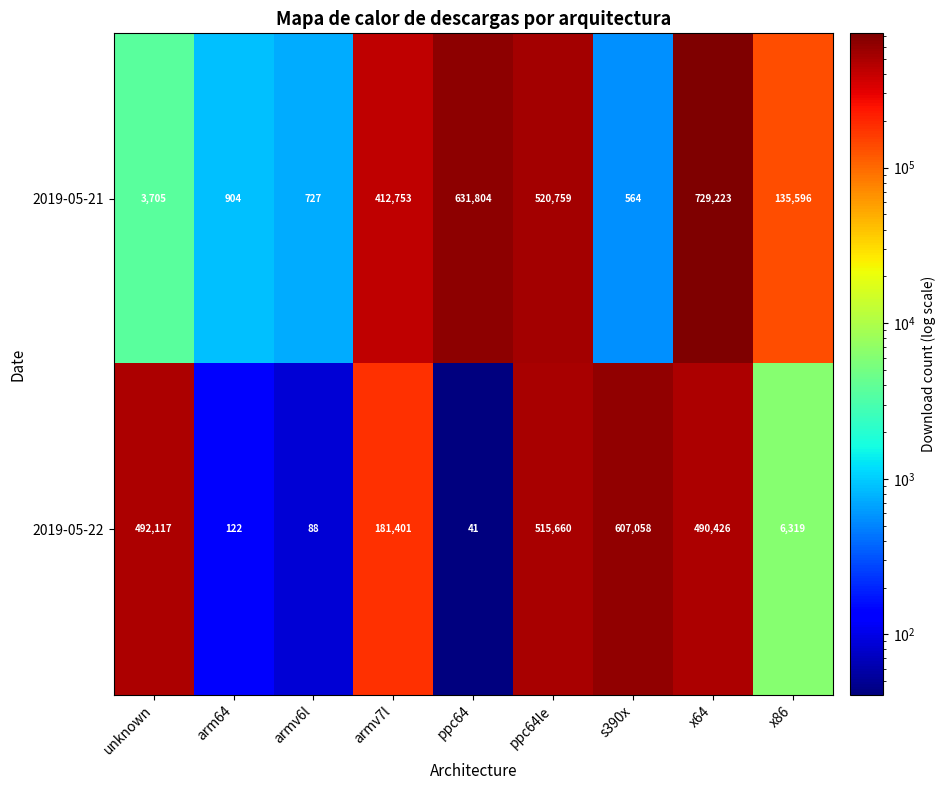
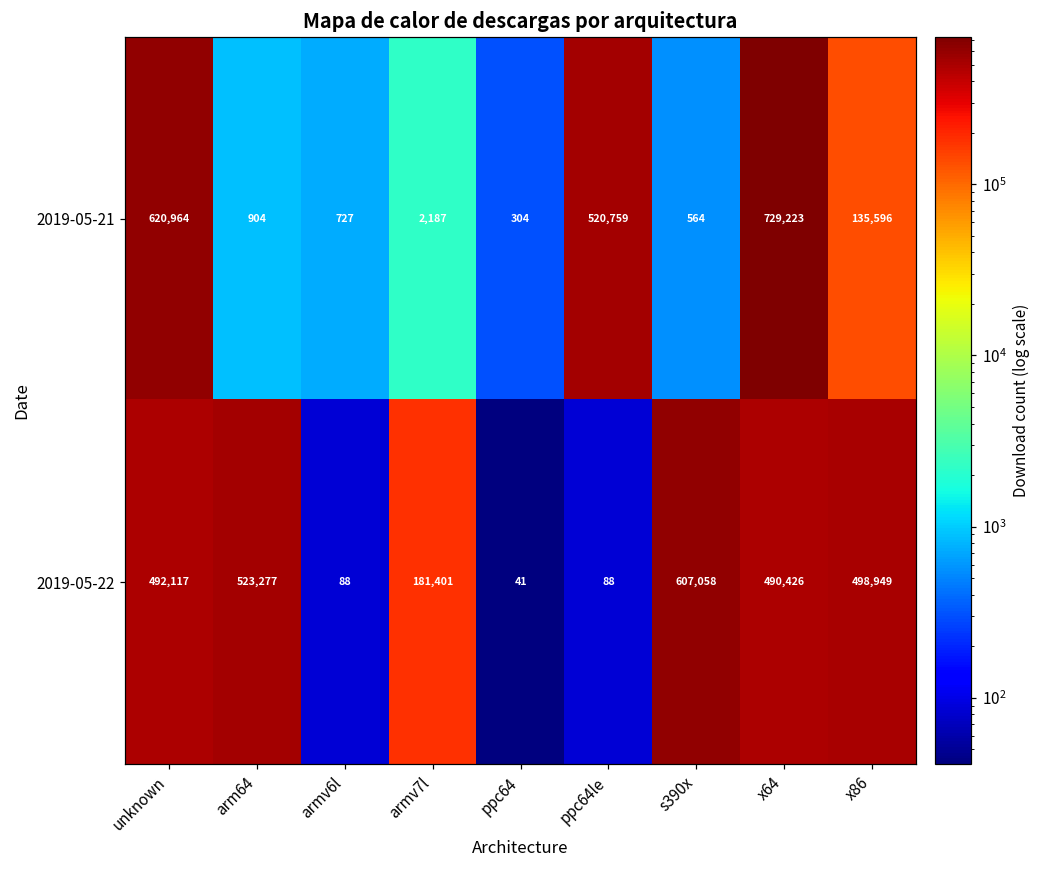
  {
    "2019-05-21": {
-     "unknown": "3,705",
+     "unknown": "620,964",
      "arm64": "904",
      "armv6l": "727",
-     "armv7l": "412,753",
-     "ppc64": "631,804",
+     "armv7l": "2,187",
+     "ppc64": "304",
      "ppc64le": "520,759",
      "s390x": "564",
      "x64": "729,223",
      "x86": "135,596"
    },
    "2019-05-22": {
      "unknown": "492,117",
-     "arm64": "122",
+     "arm64": "523,277",
      "armv6l": "88",
      "armv7l": "181,401",
      "ppc64": "41",
-     "ppc64le": "515,660",
+     "ppc64le": "88",
      "s390x": "607,058",
      "x64": "490,426",
-     "x86": "6,319"
+     "x86": "498,949"
    }
  }
